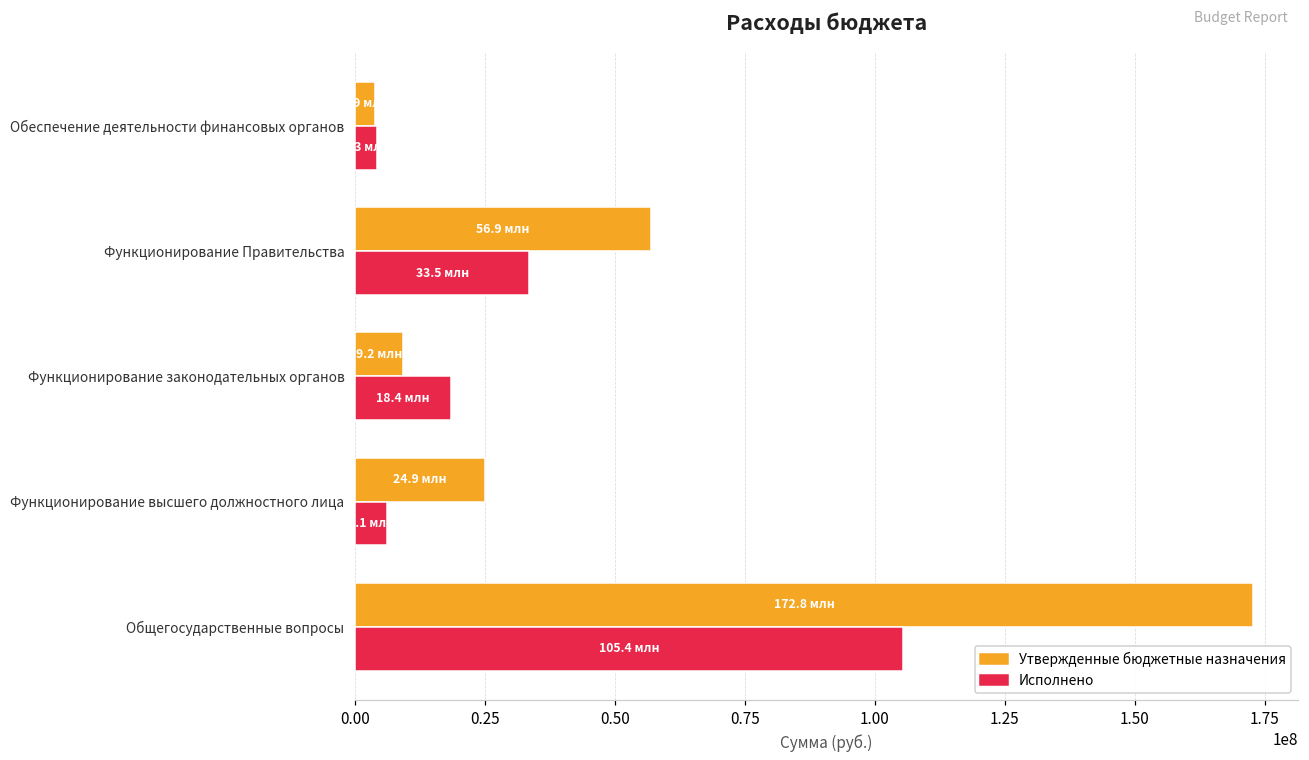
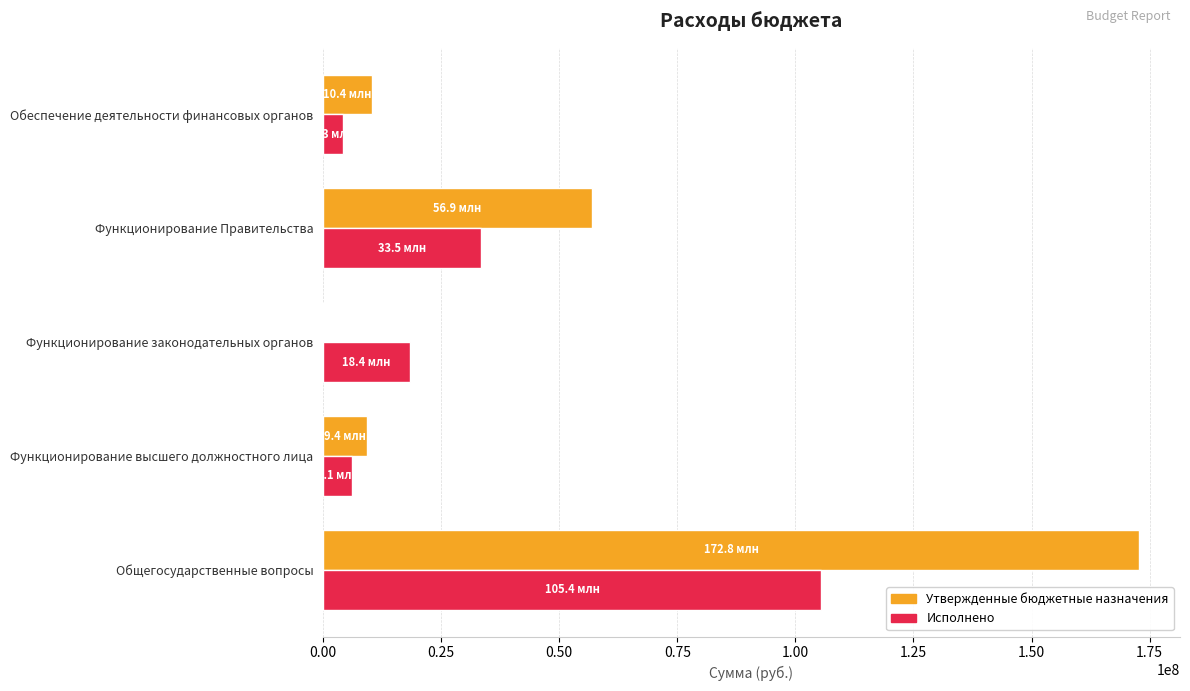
  {
    "Утвержденные бюджетные назначения": {
-     "Обеспечение деятельности финансовых органов": 4000000,
-     "Функционирование законодательных органов": 9000000,
-     "Функционирование высшего должностного лица": 24.9
+     "Обеспечение деятельности финансовых органов": 10000000,
+     "Функционирование законодательных органов": 0,
+     "Функционирование высшего должностного лица": 9.4
    },
    "Исполнено": {
      "Обеспечение деятельности финансовых органов": 4000000
    }
  }
